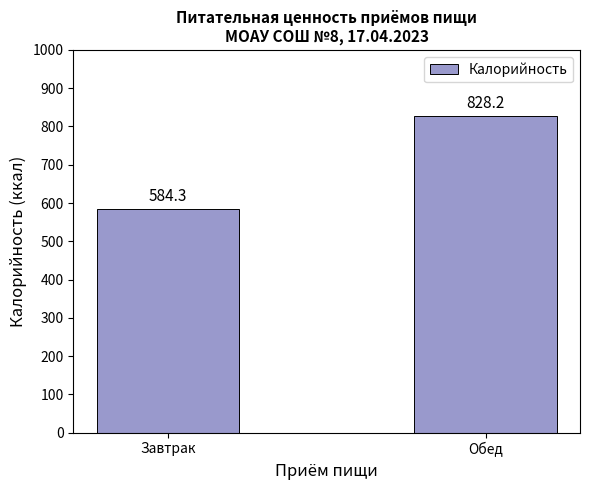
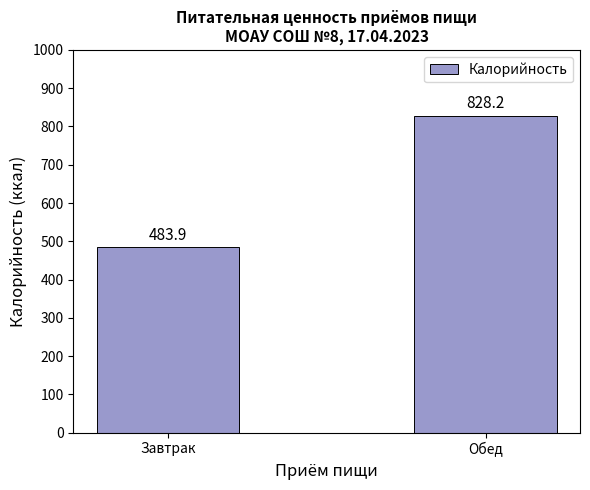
  {
-   "Завтрак": 584.3,
+   "Завтрак": 483.9,
    "Обед": 828.2
  }
